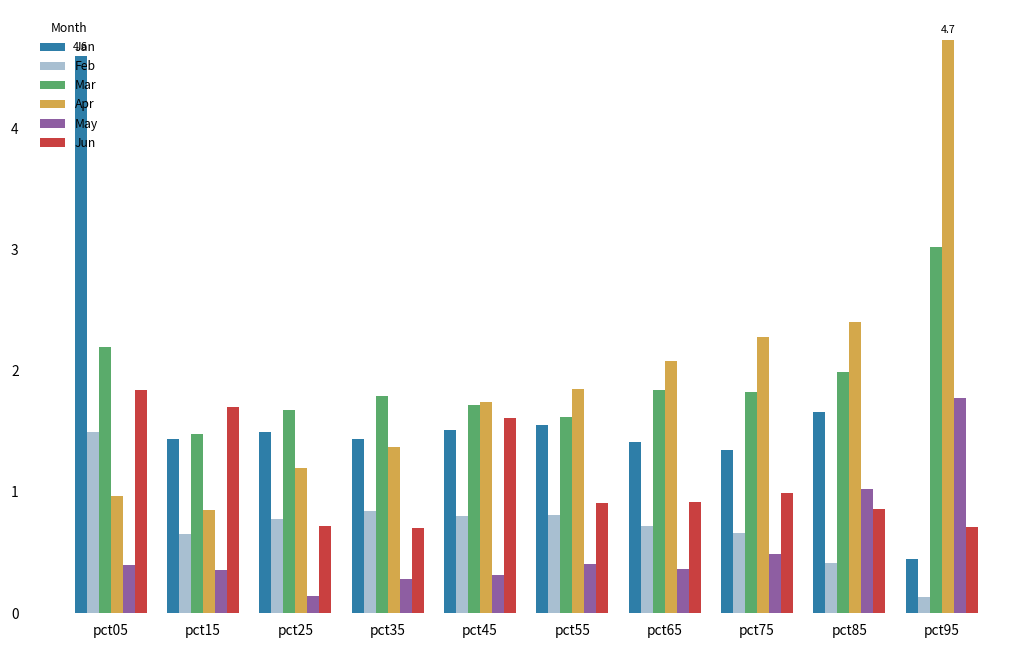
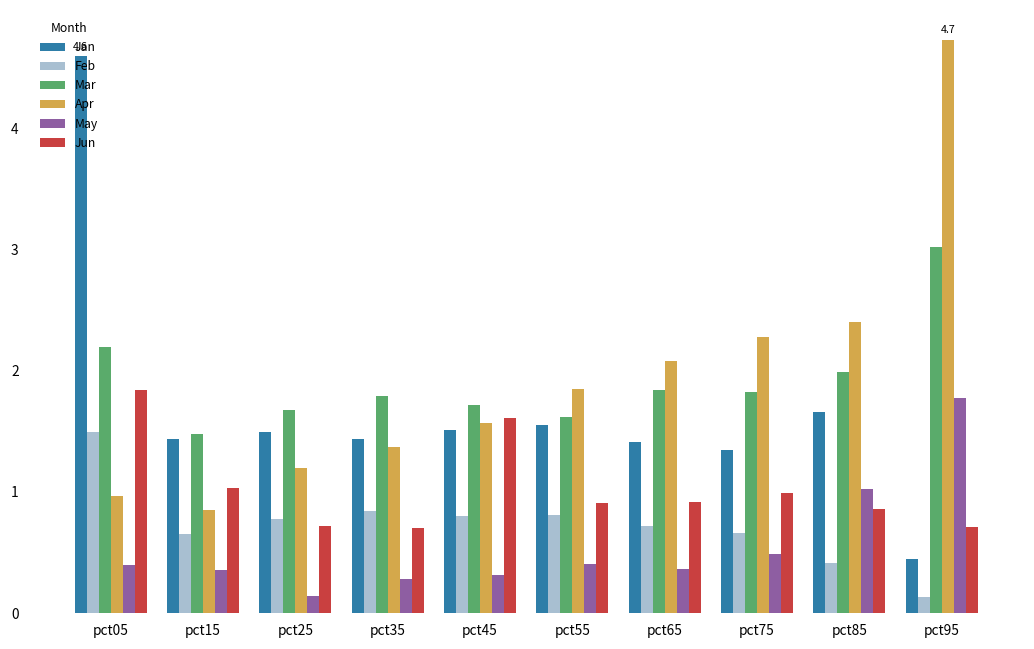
  {
    "Jan": {
      "pct05": 4.6
    },
    "Feb": {
      "pct05": 1.50,
      "pct15": 0.65,
      "pct25": 0.78,
      "pct35": 0.84,
      "pct45": 0.80,
      "pct55": 0.81,
      "pct65": 0.72,
      "pct75": 0.66,
      "pct85": 0.42,
      "pct95": 0.13
    },
    "Mar": {
      "pct05": 2.19,
      "pct15": 1.48,
      "pct25": 1.67,
      "pct35": 1.79,
      "pct45": 1.72,
      "pct55": 1.62,
      "pct65": 1.84,
      "pct75": 1.83,
      "pct85": 1.99,
      "pct95": 3.02
    },
    "Apr": {
      "pct05": 0.97,
      "pct15": 0.85,
      "pct25": 1.20,
      "pct35": 1.37,
-     "pct45": 1.74,
+     "pct45": 1.57,
      "pct55": 1.85,
      "pct65": 2.08,
      "pct75": 2.28,
      "pct85": 2.40
    },
    "May": {
      "pct05": 0.40,
      "pct15": 0.35,
      "pct25": 0.14,
      "pct35": 0.28,
      "pct45": 0.32,
      "pct55": 0.40,
      "pct65": 0.36,
      "pct75": 0.48,
      "pct85": 1.02,
      "pct95": 1.78
    },
    "Jun": {
      "pct05": 1.84,
-     "pct15": 1.70,
+     "pct15": 1.03,
      "pct25": 0.71,
      "pct35": 0.71,
      "pct45": 1.61,
      "pct55": 0.91,
      "pct65": 0.92,
      "pct75": 0.99,
      "pct85": 0.85,
      "pct95": 0.71
    }
  }
